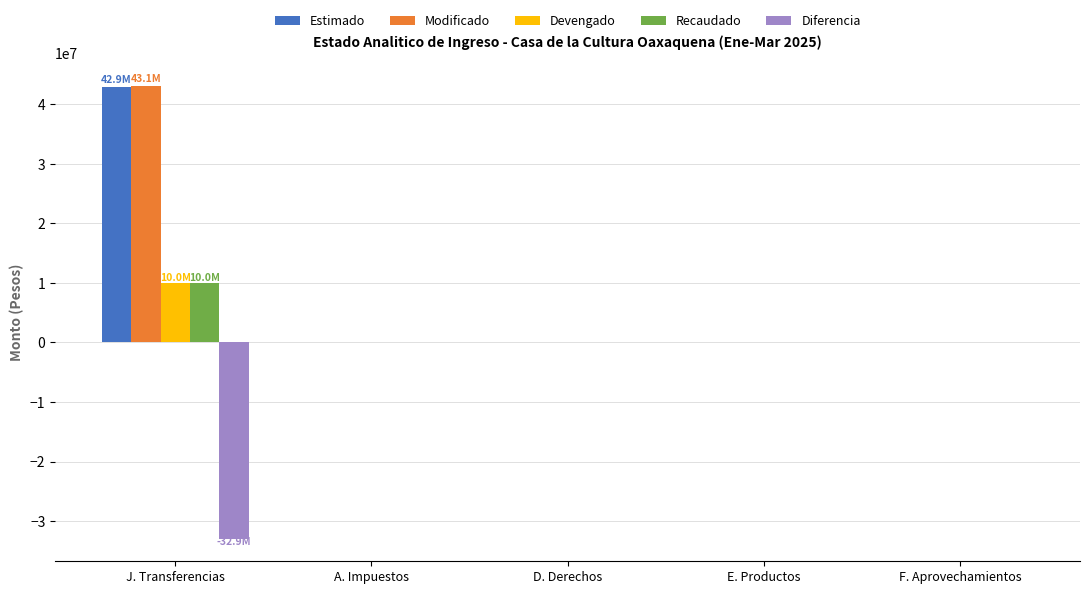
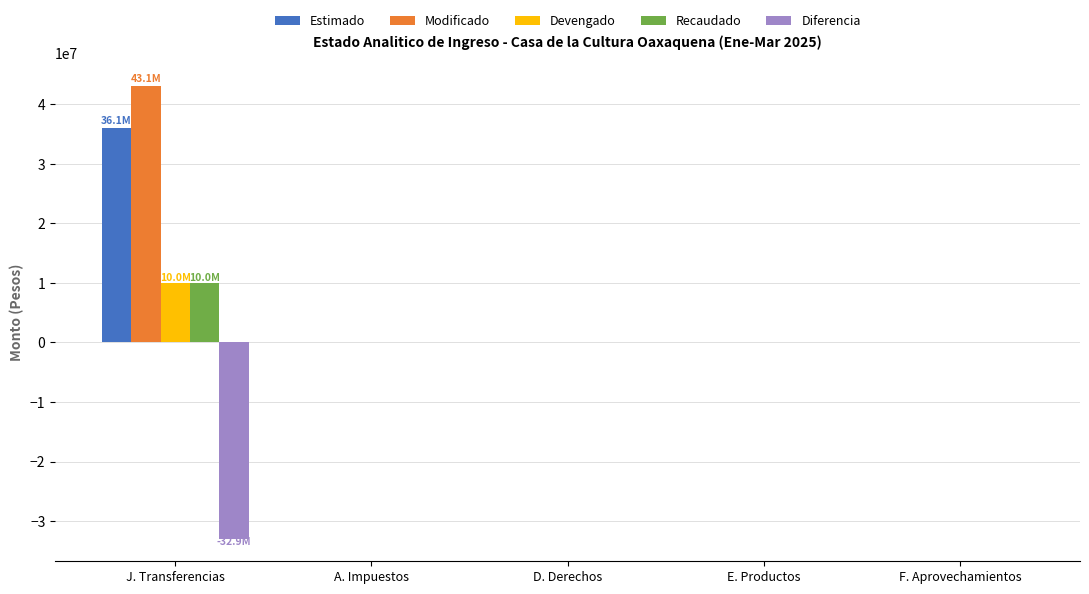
  {
    "Estimado": {
-     "J. Transferencias": "42.9M"
+     "J. Transferencias": "36.1M"
    },
    "Modificado": {
      "J. Transferencias": "43.1M"
    },
    "Devengado": {
      "J. Transferencias": "10.0M"
    },
    "Recaudado": {
      "J. Transferencias": "10.0M"
    },
    "Diferencia": {
      "J. Transferencias": "-32.9M"
    }
  }
